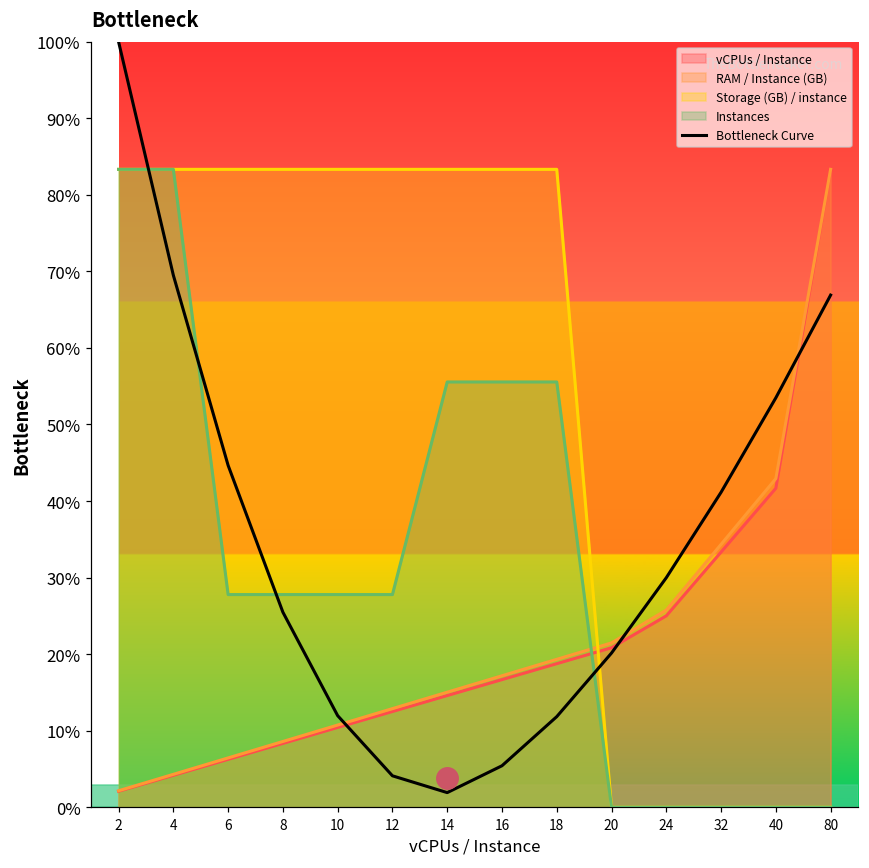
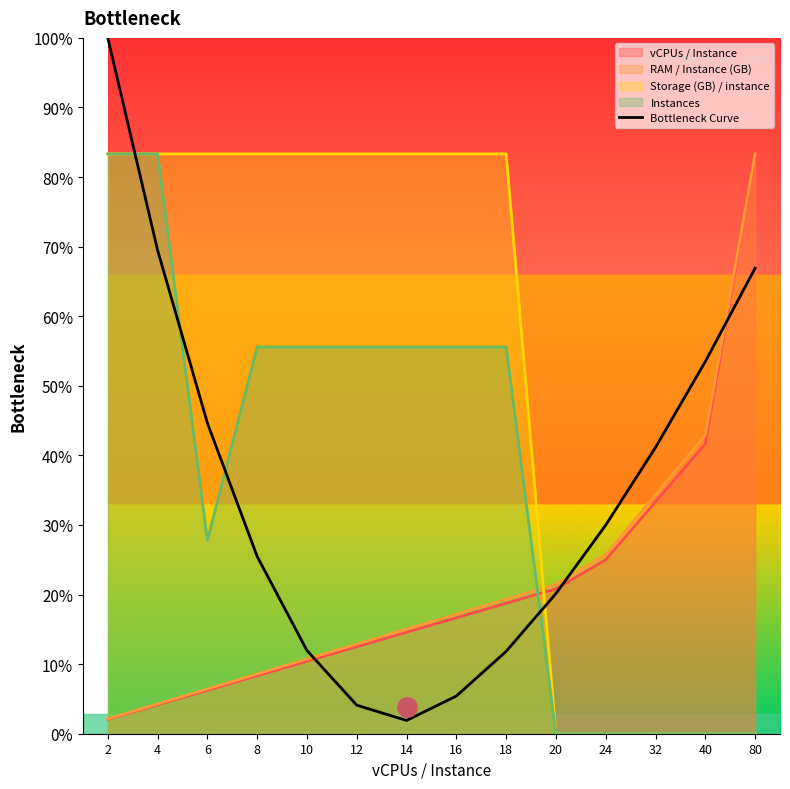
  {
    "Instances": {
      "6": "28%",
-     "8": "28%",
-     "10": "28%",
-     "12": "28%",
+     "8": "56%",
+     "10": "56%",
+     "12": "56%",
      "14": "56%",
      "16": "56%",
      "18": "56%"
    },
    "Bottleneck Curve": {
      "2": "100%",
      "4": "69%",
      "6": "45%",
      "8": "25%",
      "10": "12%",
      "12": "4%",
      "16": "5%",
      "18": "12%",
      "20": "20%",
      "24": "30%",
      "32": "41%",
      "40": "53%",
      "80": "67%"
    }
  }
